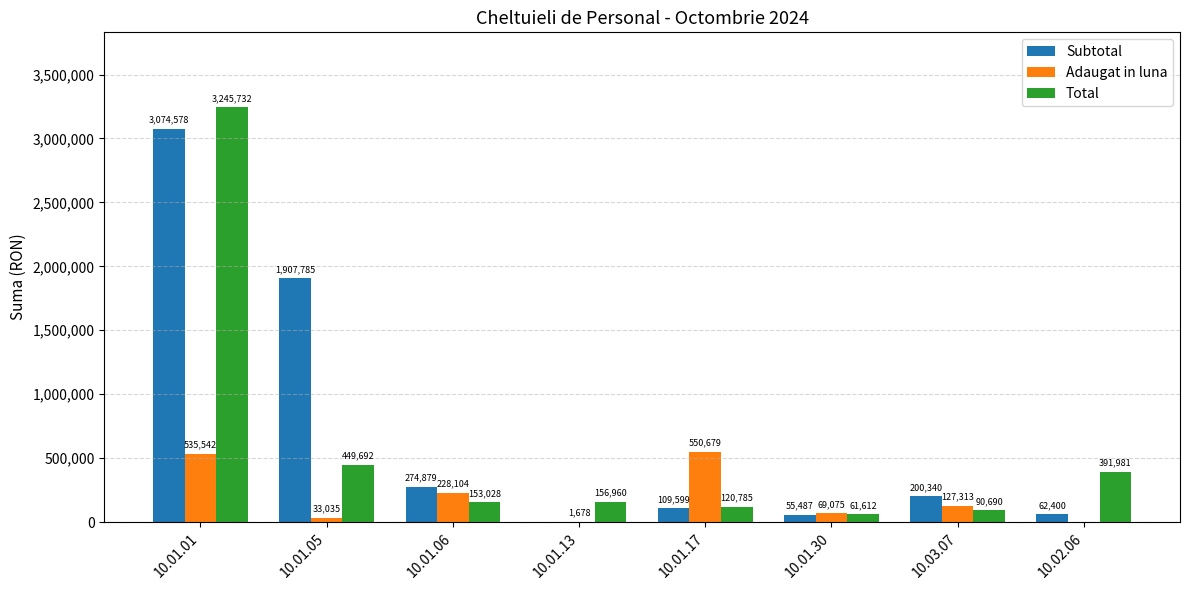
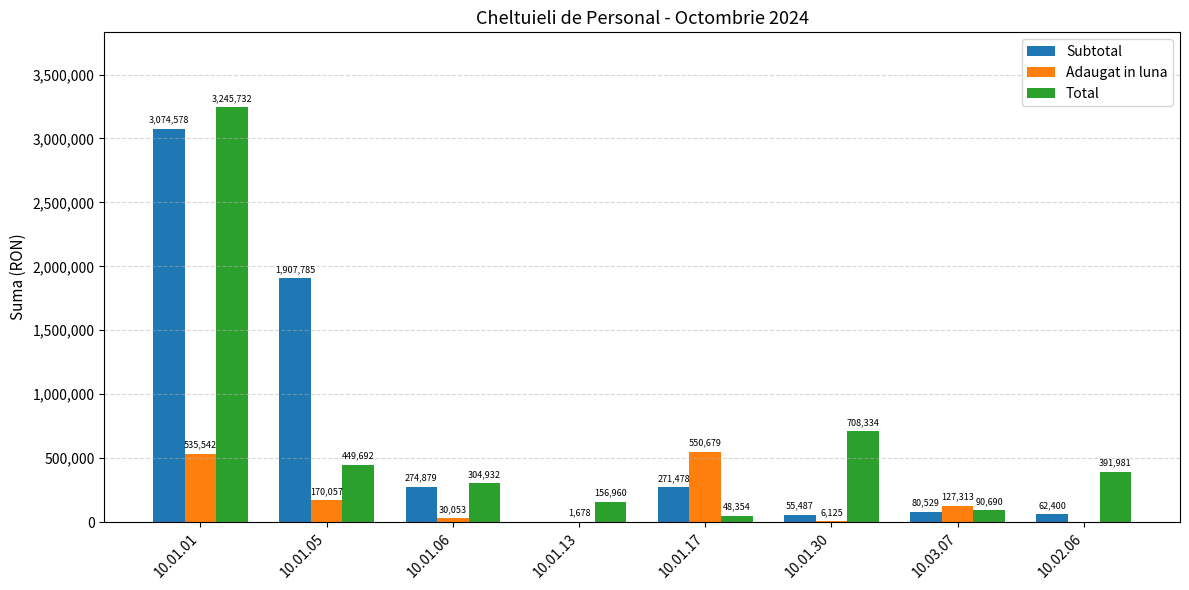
  {
    "Subtotal": {
      "10.01.01": "3,074,578",
      "10.01.05": "1,907,785",
      "10.01.06": "274,879",
-     "10.01.17": "109,599",
+     "10.01.17": "271,478",
      "10.01.30": "55,487",
-     "10.03.07": "200,340",
+     "10.03.07": "80,529",
      "10.02.06": "62,400"
    },
    "Adaugat in luna": {
      "10.01.01": "535,542",
-     "10.01.05": "33,035",
-     "10.01.06": "228,104",
+     "10.01.05": "170,057",
+     "10.01.06": "30,053",
      "10.01.13": "1,678",
      "10.01.17": "550,679",
-     "10.01.30": "69,075",
+     "10.01.30": "6,125",
      "10.03.07": "127,313"
    },
    "Total": {
      "10.01.01": "3,245,732",
      "10.01.05": "449,692",
-     "10.01.06": "153,028",
+     "10.01.06": "304,932",
      "10.01.13": "156,960",
-     "10.01.17": "120,785",
-     "10.01.30": "61,612",
+     "10.01.17": "48,354",
+     "10.01.30": "708,334",
      "10.03.07": "90,690",
      "10.02.06": "391,981"
    }
  }
